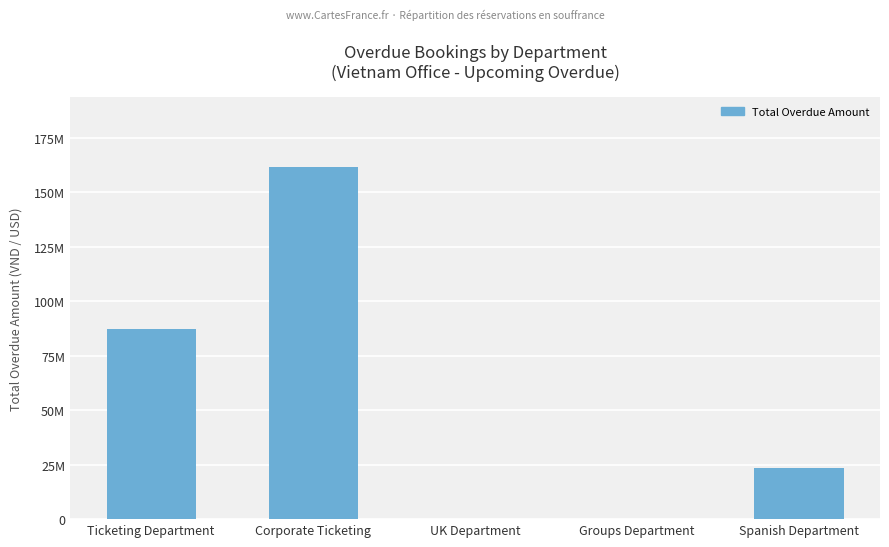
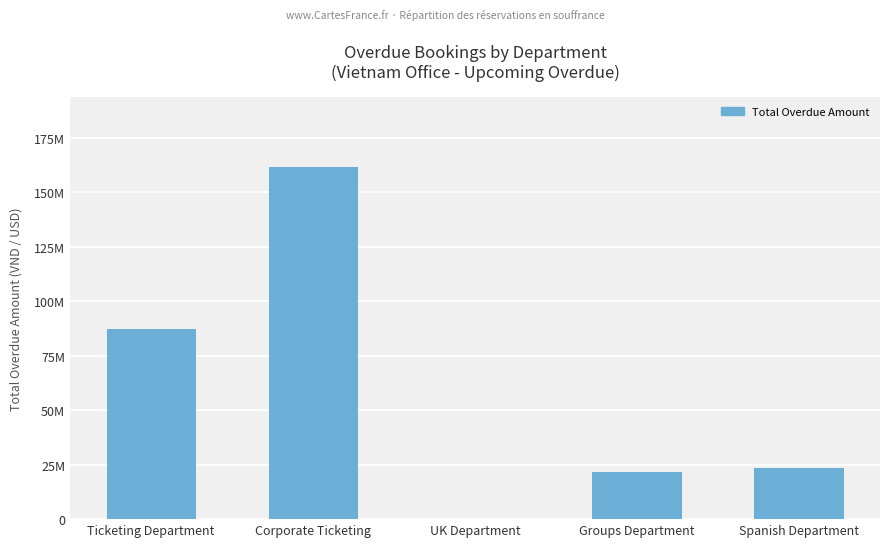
  {
    "Ticketing Department": 87000000,
    "Corporate Ticketing": 162000000,
-   "Groups Department": 0,
+   "Groups Department": 22000000,
    "Spanish Department": 23000000
  }
